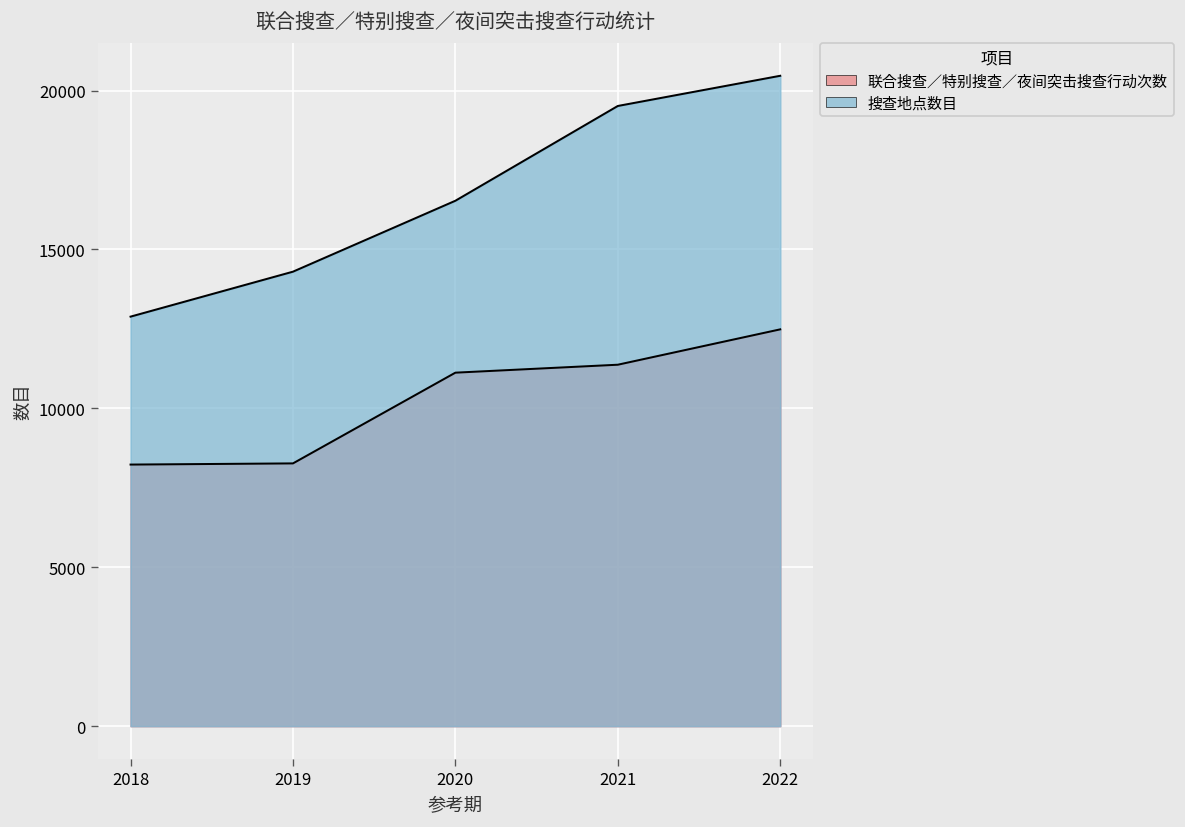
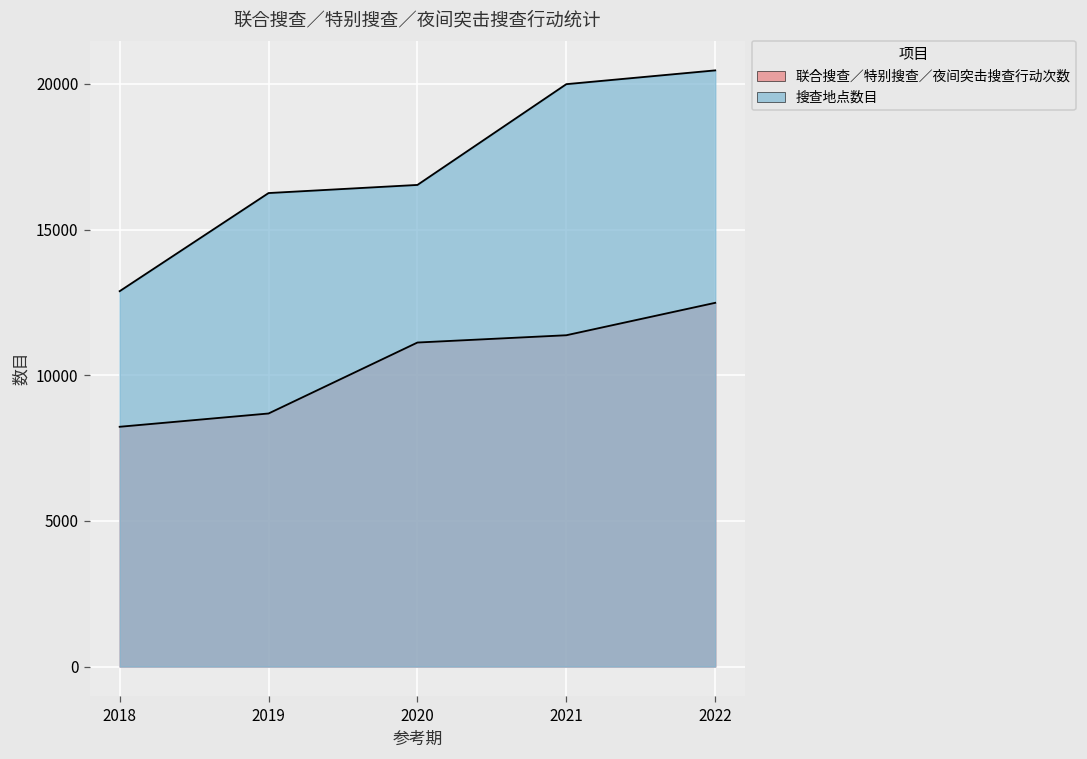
  {
    "联合搜查／特别搜查／夜间突击搜查行动次数": {
      "2018": 8200,
-     "2019": 8300,
+     "2019": 8700,
      "2020": 11100,
      "2021": 11400,
      "2022": 12500
    },
    "搜查地点数目": {
      "2018": 12900,
-     "2019": 14300,
+     "2019": 16300,
      "2020": 16500,
-     "2021": 19500,
+     "2021": 20000,
      "2022": 20500
    }
  }
